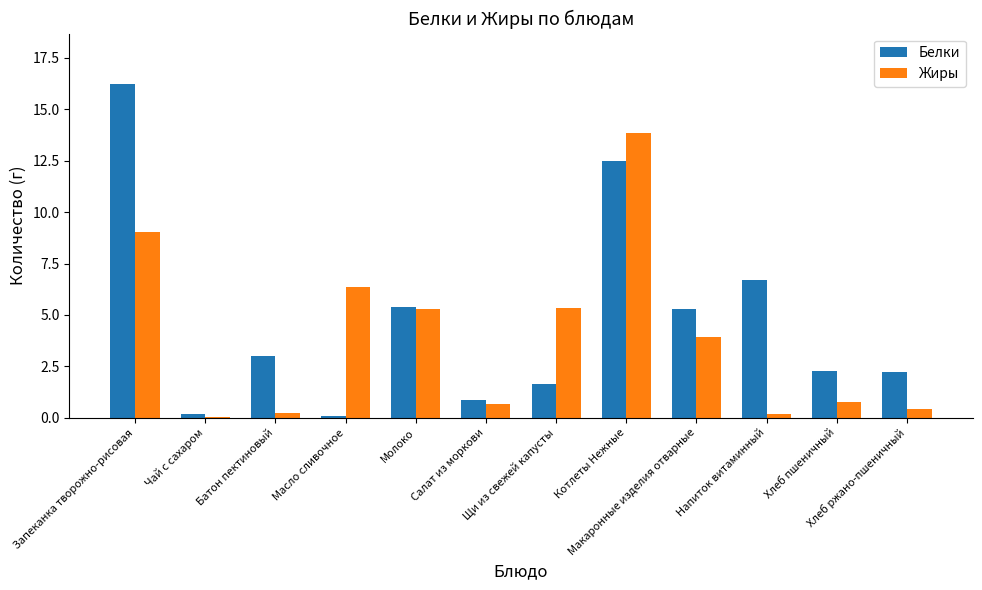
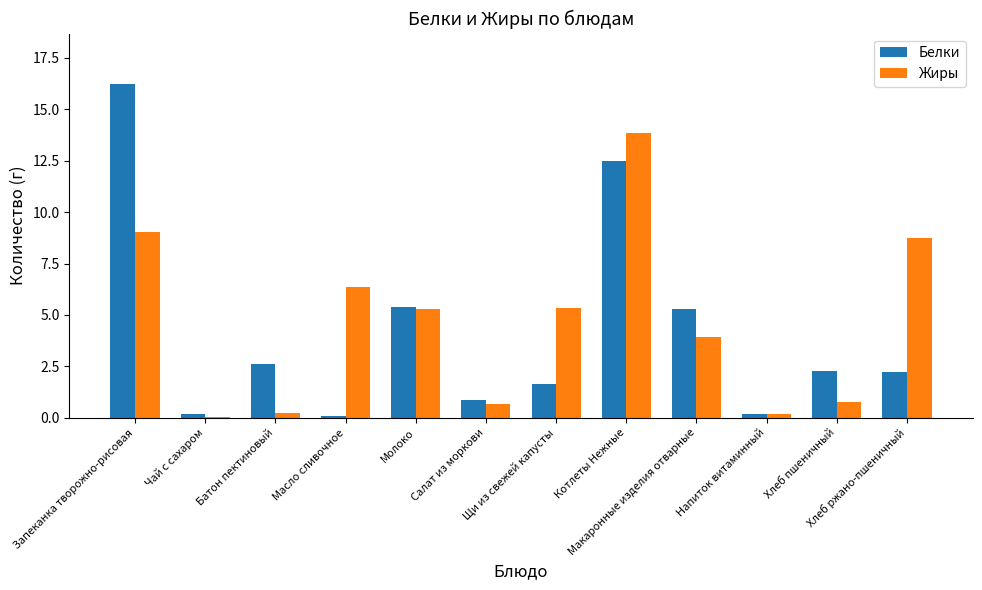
  {
    "Белки": {
      "Запеканка творожно-рисовая": 16.3,
      "Чай с сахаром": 0.2,
-     "Батон пектиновый": 3.0,
+     "Батон пектиновый": 2.6,
      "Молоко": 5.4,
      "Салат из моркови": 0.9,
      "Щи из свежей капусты": 1.6,
      "Котлеты Нежные": 12.5,
      "Макаронные изделия отварные": 5.3,
-     "Напиток витаминный": 6.7,
+     "Напиток витаминный": 0.2,
      "Хлеб пшеничный": 2.3,
      "Хлеб ржано-пшеничный": 2.2
    },
    "Жиры": {
      "Запеканка творожно-рисовая": 9.0,
      "Батон пектиновый": 0.2,
      "Масло сливочное": 6.4,
      "Молоко": 5.3,
      "Салат из моркови": 0.7,
      "Щи из свежей капусты": 5.3,
      "Котлеты Нежные": 13.9,
      "Макаронные изделия отварные": 3.9,
      "Напиток витаминный": 0.2,
      "Хлеб пшеничный": 0.8,
-     "Хлеб ржано-пшеничный": 0.4
+     "Хлеб ржано-пшеничный": 8.8
    }
  }
